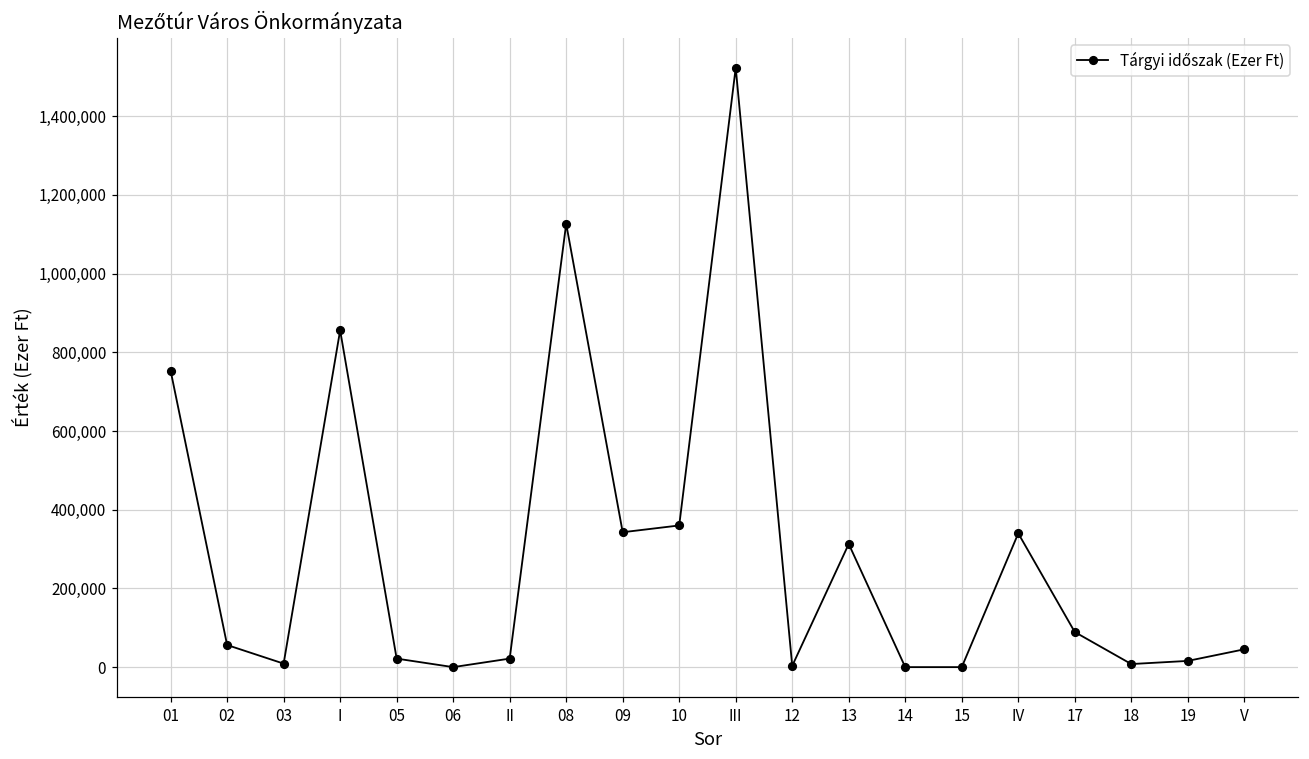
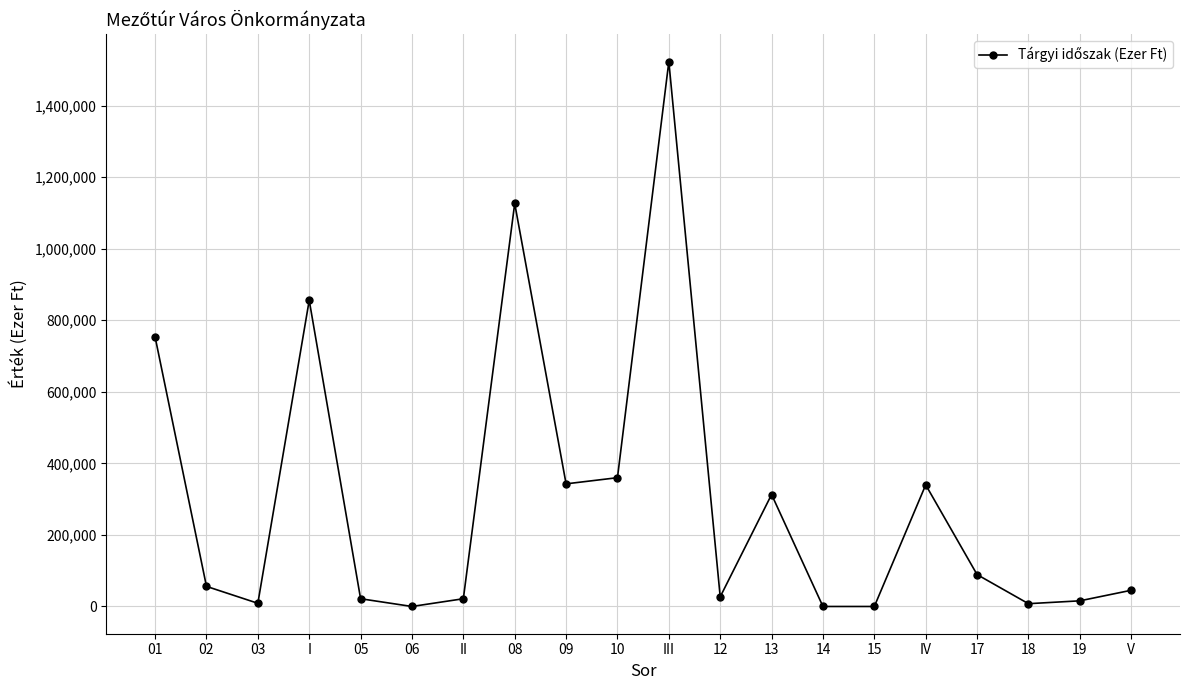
  {
    "01": "750,000",
    "02": "60,000",
    "03": "10,000",
    "I": "860,000",
    "05": "20,000",
    "06": "0",
    "II": "20,000",
    "08": "1,130,000",
    "09": "340,000",
    "10": "360,000",
    "III": "1,520,000",
-   "12": "0",
+   "12": "30,000",
    "13": "310,000",
    "14": "0",
    "15": "0",
    "IV": "340,000",
    "17": "90,000",
    "18": "10,000",
    "19": "20,000",
    "V": "50,000"
  }
